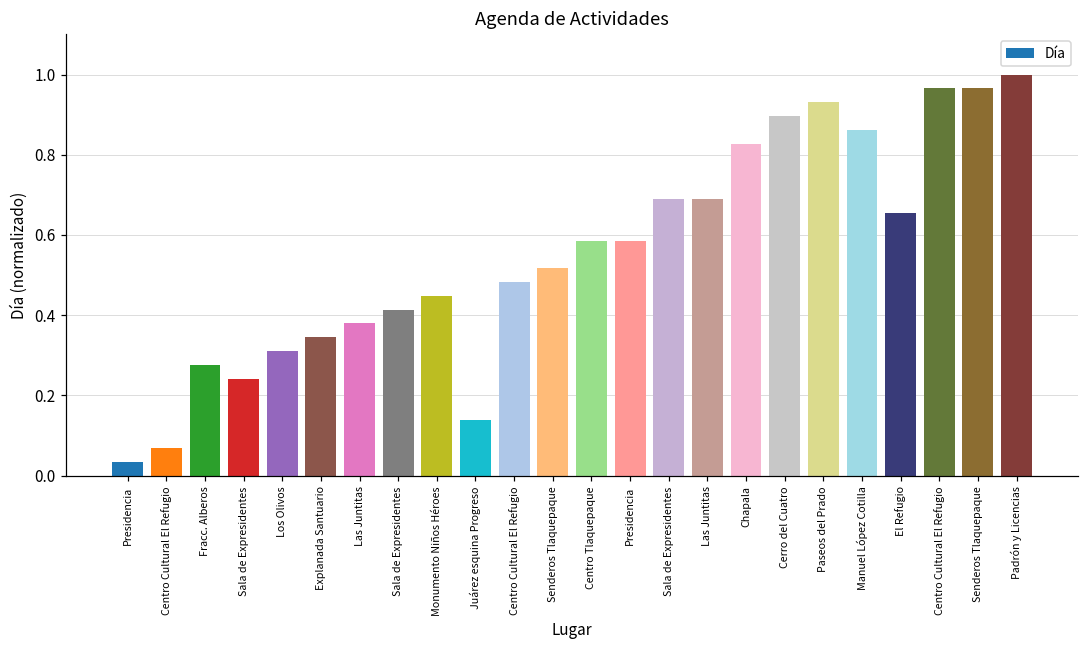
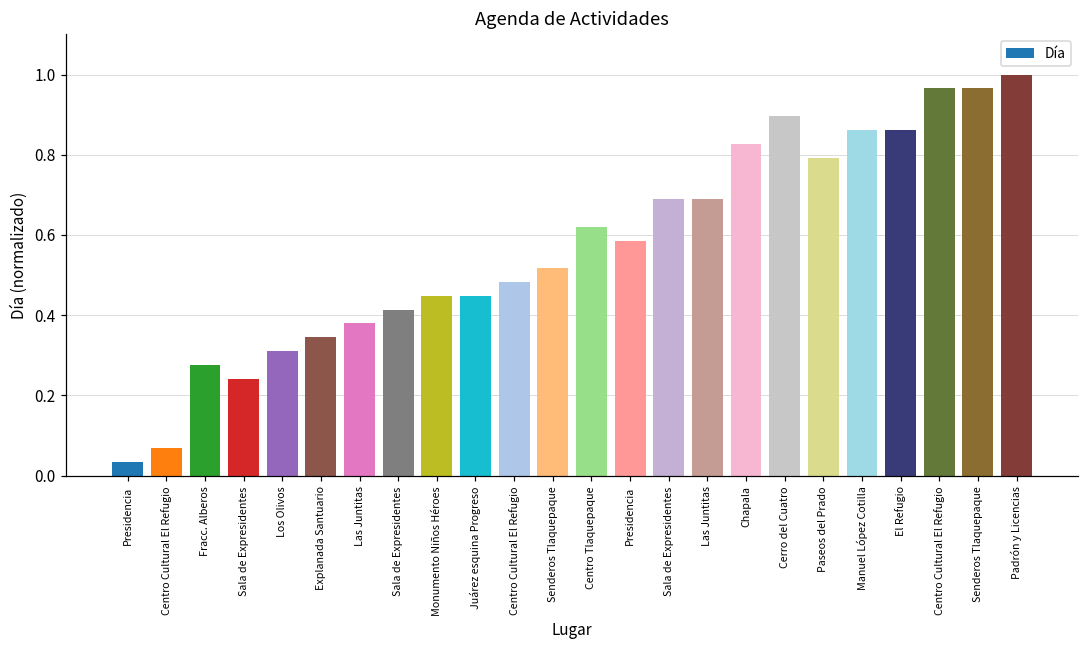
  {
    "Fracc. Alberos": 0.28,
    "Los Olivos": 0.31,
    "Explanada Santuario": 0.34,
    "Monumento Niños Héroes": 0.45,
-   "Juárez esquina Progreso": 0.14,
-   "Centro Tlaquepaque": 0.59,
+   "Juárez esquina Progreso": 0.45,
+   "Centro Tlaquepaque": 0.62,
    "Chapala": 0.83,
    "Cerro del Cuatro": 0.90,
-   "Paseos del Prado": 0.93,
+   "Paseos del Prado": 0.79,
    "Manuel López Cotilla": 0.86,
-   "El Refugio": 0.66,
+   "El Refugio": 0.86,
    "Padrón y Licencias": 1.00
  }
